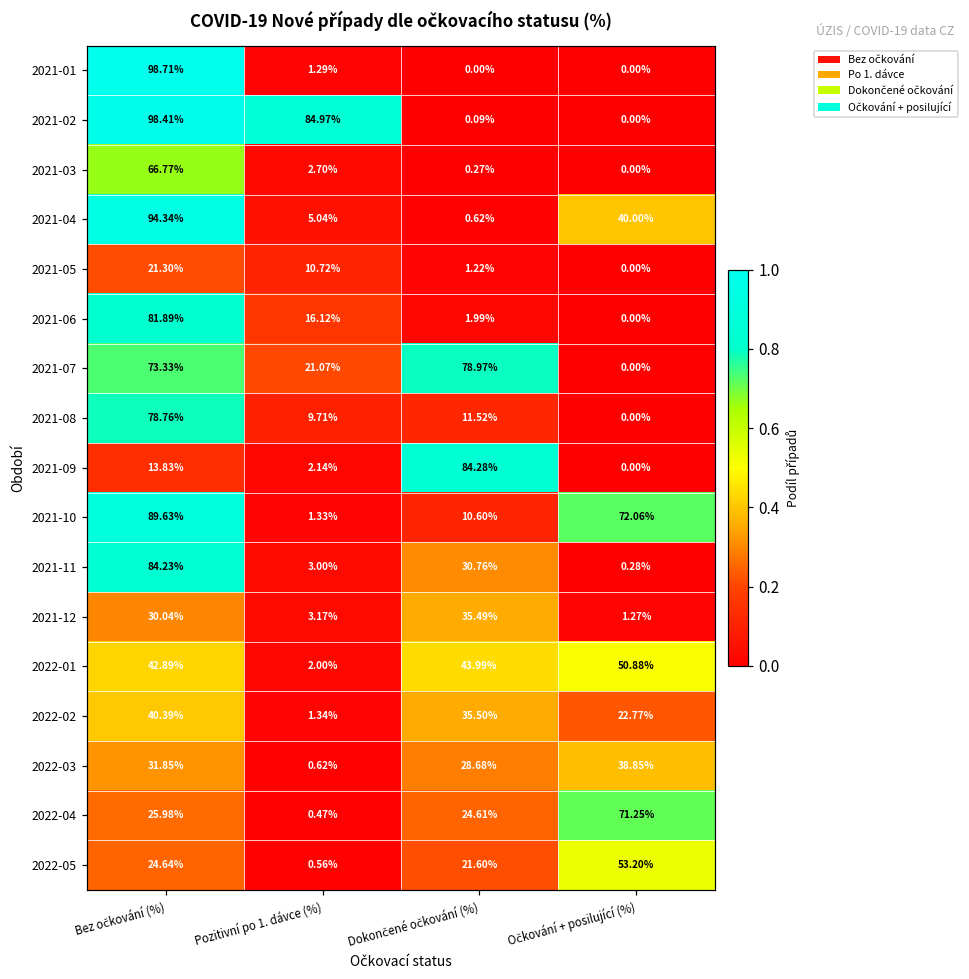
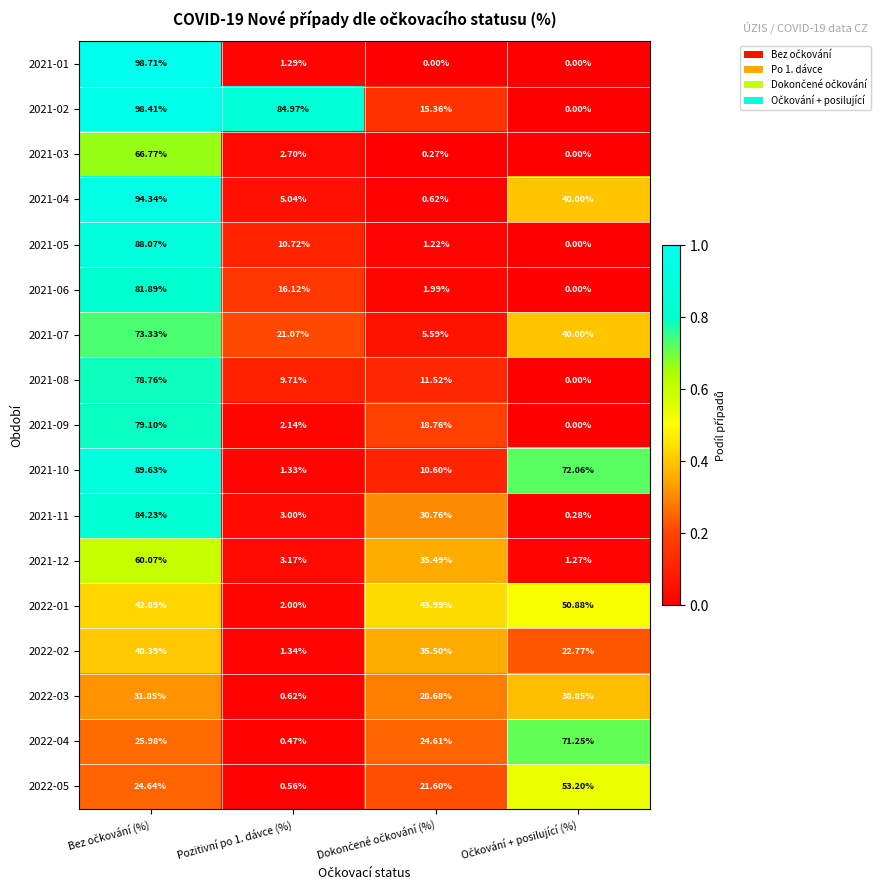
  {
    "2021-01": {
      "Bez očkování (%)": "98.71%",
      "Pozitivní po 1. dávce (%)": "1.29%",
      "Dokončené očkování (%)": "0.00%",
      "Očkování + posilující (%)": "0.00%"
    },
    "2021-02": {
      "Bez očkování (%)": "98.41%",
      "Pozitivní po 1. dávce (%)": "84.97%",
-     "Dokončené očkování (%)": "0.09%",
+     "Dokončené očkování (%)": "15.36%",
      "Očkování + posilující (%)": "0.00%"
    },
    "2021-03": {
      "Bez očkování (%)": "66.77%",
      "Pozitivní po 1. dávce (%)": "2.70%",
      "Dokončené očkování (%)": "0.27%",
      "Očkování + posilující (%)": "0.00%"
    },
    "2021-04": {
      "Bez očkování (%)": "94.34%",
      "Pozitivní po 1. dávce (%)": "5.04%",
      "Dokončené očkování (%)": "0.62%",
      "Očkování + posilující (%)": "40.00%"
    },
    "2021-05": {
-     "Bez očkování (%)": "21.30%",
+     "Bez očkování (%)": "88.07%",
      "Pozitivní po 1. dávce (%)": "10.72%",
      "Dokončené očkování (%)": "1.22%",
      "Očkování + posilující (%)": "0.00%"
    },
    "2021-06": {
      "Bez očkování (%)": "81.89%",
      "Pozitivní po 1. dávce (%)": "16.12%",
      "Dokončené očkování (%)": "1.99%",
      "Očkování + posilující (%)": "0.00%"
    },
    "2021-07": {
      "Bez očkování (%)": "73.33%",
      "Pozitivní po 1. dávce (%)": "21.07%",
-     "Dokončené očkování (%)": "78.97%",
-     "Očkování + posilující (%)": "0.00%"
+     "Dokončené očkování (%)": "5.59%",
+     "Očkování + posilující (%)": "40.00%"
    },
    "2021-08": {
      "Bez očkování (%)": "78.76%",
      "Pozitivní po 1. dávce (%)": "9.71%",
      "Dokončené očkování (%)": "11.52%",
      "Očkování + posilující (%)": "0.00%"
    },
    "2021-09": {
-     "Bez očkování (%)": "13.83%",
+     "Bez očkování (%)": "79.10%",
      "Pozitivní po 1. dávce (%)": "2.14%",
-     "Dokončené očkování (%)": "84.28%",
+     "Dokončené očkování (%)": "18.76%",
      "Očkování + posilující (%)": "0.00%"
    },
    "2021-10": {
      "Bez očkování (%)": "89.63%",
      "Pozitivní po 1. dávce (%)": "1.33%",
      "Dokončené očkování (%)": "10.60%",
      "Očkování + posilující (%)": "72.06%"
    },
    "2021-11": {
      "Bez očkování (%)": "84.23%",
      "Pozitivní po 1. dávce (%)": "3.00%",
      "Dokončené očkování (%)": "30.76%",
      "Očkování + posilující (%)": "0.28%"
    },
    "2021-12": {
-     "Bez očkování (%)": "30.04%",
+     "Bez očkování (%)": "60.07%",
      "Pozitivní po 1. dávce (%)": "3.17%",
      "Dokončené očkování (%)": "35.49%",
      "Očkování + posilující (%)": "1.27%"
    },
    "2022-01": {
      "Bez očkování (%)": "42.89%",
      "Pozitivní po 1. dávce (%)": "2.00%",
      "Dokončené očkování (%)": "43.99%",
      "Očkování + posilující (%)": "50.88%"
    },
    "2022-02": {
      "Bez očkování (%)": "40.39%",
      "Pozitivní po 1. dávce (%)": "1.34%",
      "Dokončené očkování (%)": "35.50%",
      "Očkování + posilující (%)": "22.77%"
    },
    "2022-03": {
      "Bez očkování (%)": "31.85%",
      "Pozitivní po 1. dávce (%)": "0.62%",
      "Dokončené očkování (%)": "28.68%",
      "Očkování + posilující (%)": "38.85%"
    },
    "2022-04": {
      "Bez očkování (%)": "25.98%",
      "Pozitivní po 1. dávce (%)": "0.47%",
      "Dokončené očkování (%)": "24.61%",
      "Očkování + posilující (%)": "71.25%"
    },
    "2022-05": {
      "Bez očkování (%)": "24.64%",
      "Pozitivní po 1. dávce (%)": "0.56%",
      "Dokončené očkování (%)": "21.60%",
      "Očkování + posilující (%)": "53.20%"
    }
  }
